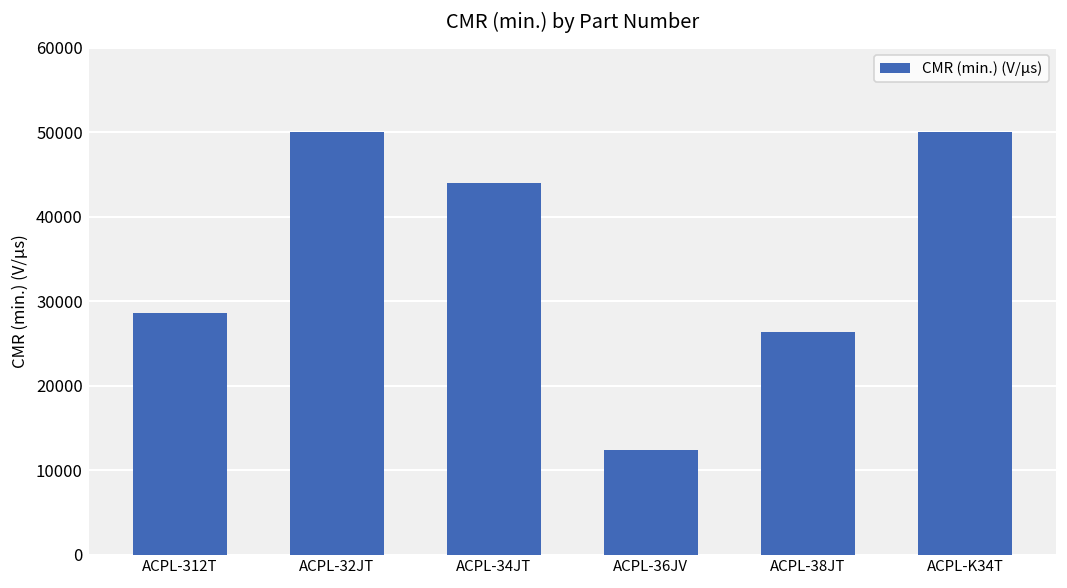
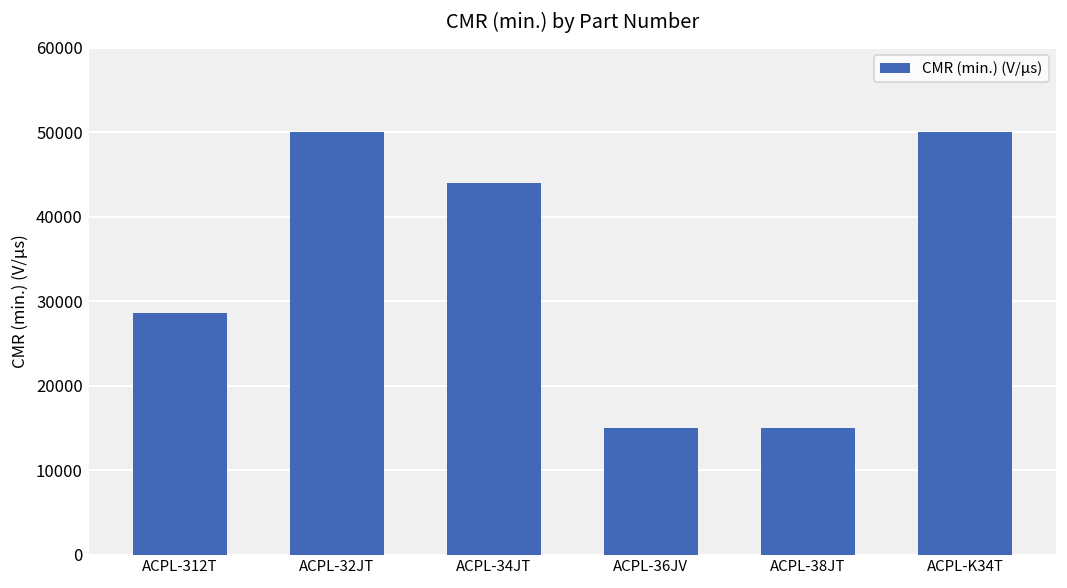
  {
    "ACPL-312T": 29000,
    "ACPL-32JT": 50000,
    "ACPL-34JT": 44000,
-   "ACPL-36JV": 12000,
-   "ACPL-38JT": 26000,
+   "ACPL-36JV": 15000,
+   "ACPL-38JT": 15000,
    "ACPL-K34T": 50000
  }
